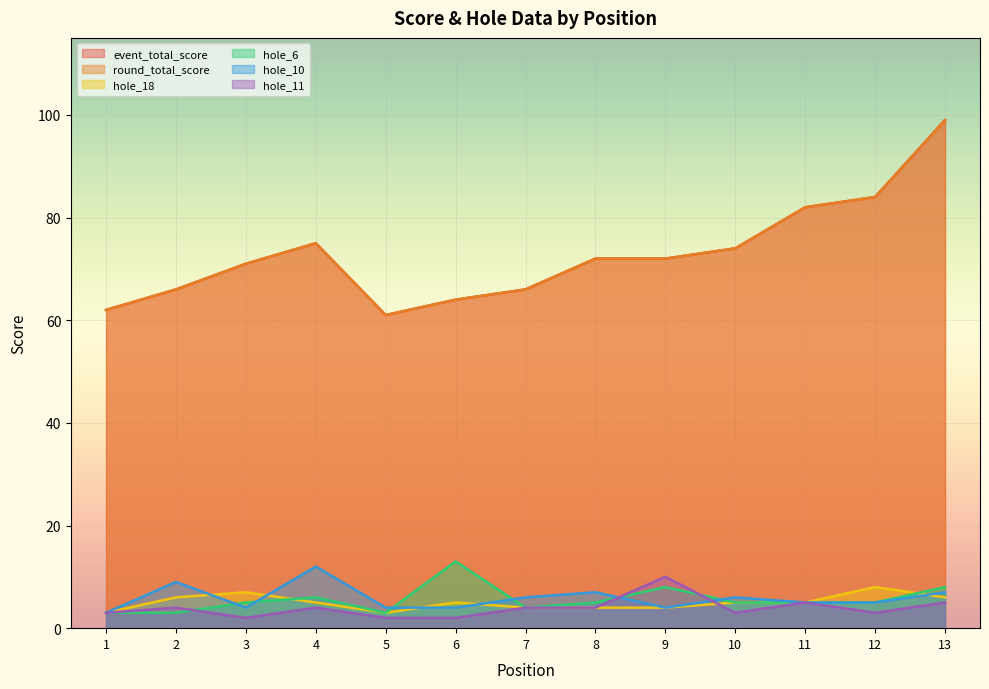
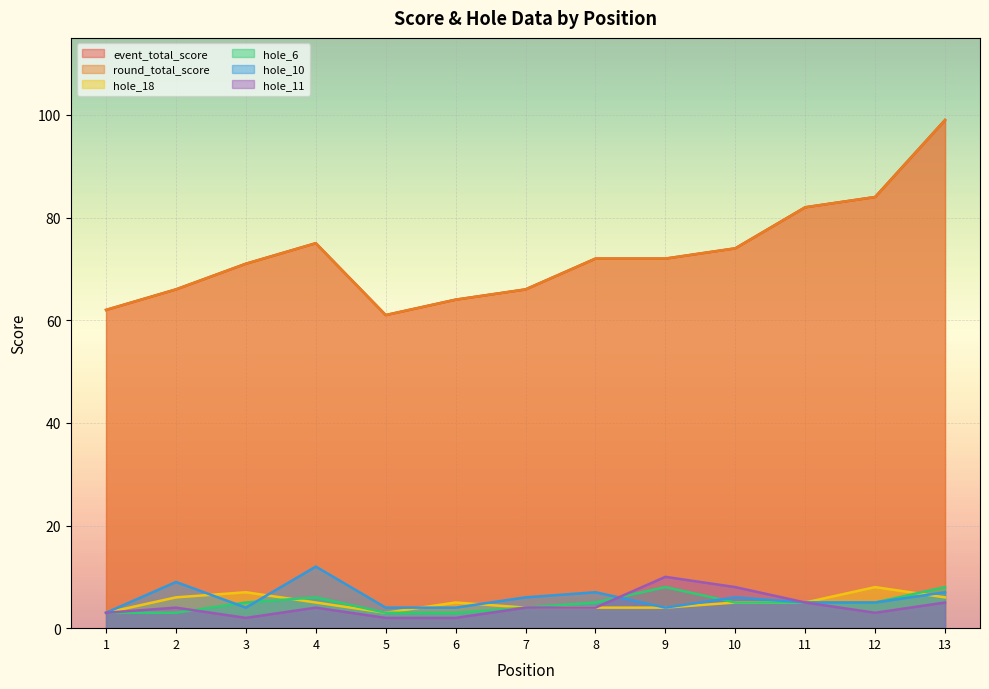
  {
    "hole_6": {
      "2": 3,
      "3": 5,
      "4": 6,
-     "6": 13,
+     "6": 3,
      "8": 5,
      "9": 8,
      "13": 8
    },
    "hole_10": {
      "2": 9,
      "3": 4,
      "4": 12,
      "5": 4,
      "6": 4,
      "7": 6,
      "8": 7,
      "10": 6,
      "13": 7
    },
    "hole_11": {
      "2": 4,
      "3": 2,
      "4": 4,
      "5": 2,
      "6": 2,
      "9": 10,
-     "10": 3,
+     "10": 8,
      "12": 3,
      "13": 5
    }
  }
